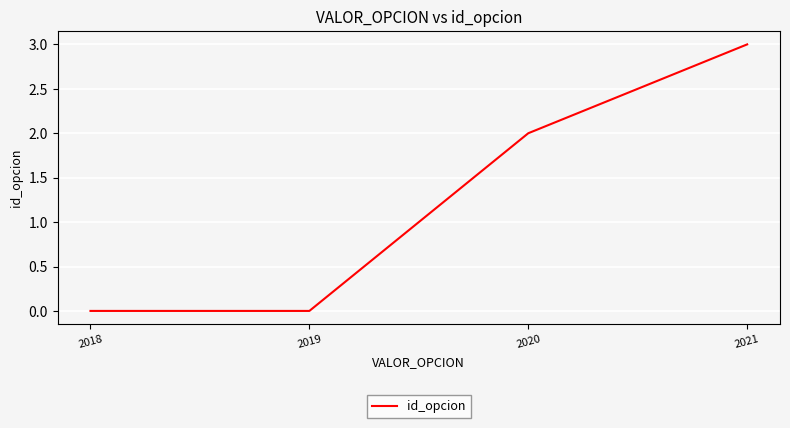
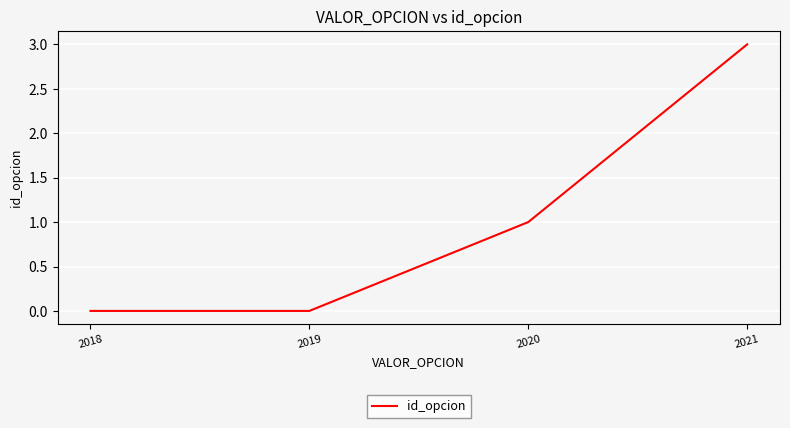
  {
    "2018": 0,
    "2019": 0,
-   "2020": 2,
+   "2020": 1,
    "2021": 3
  }
